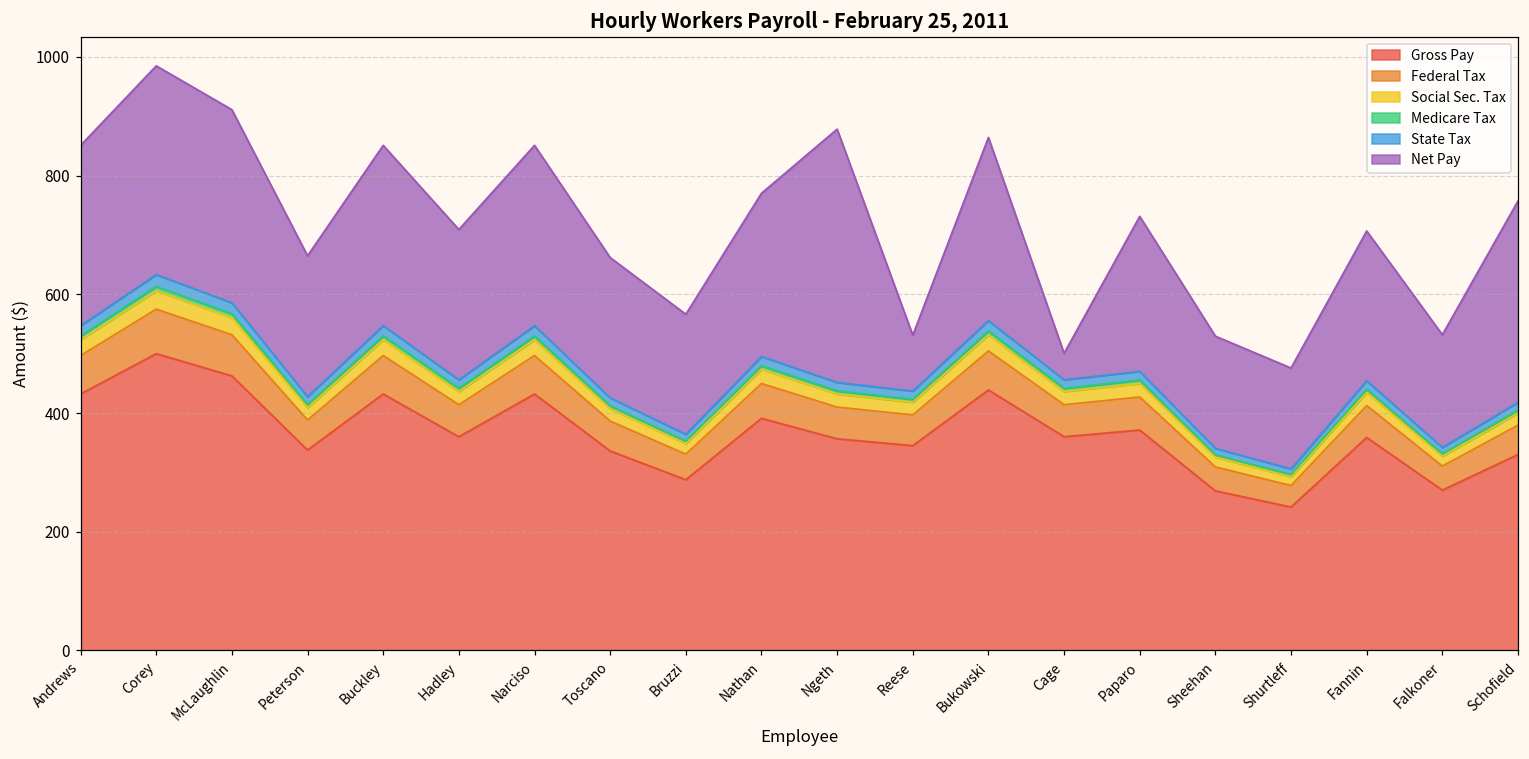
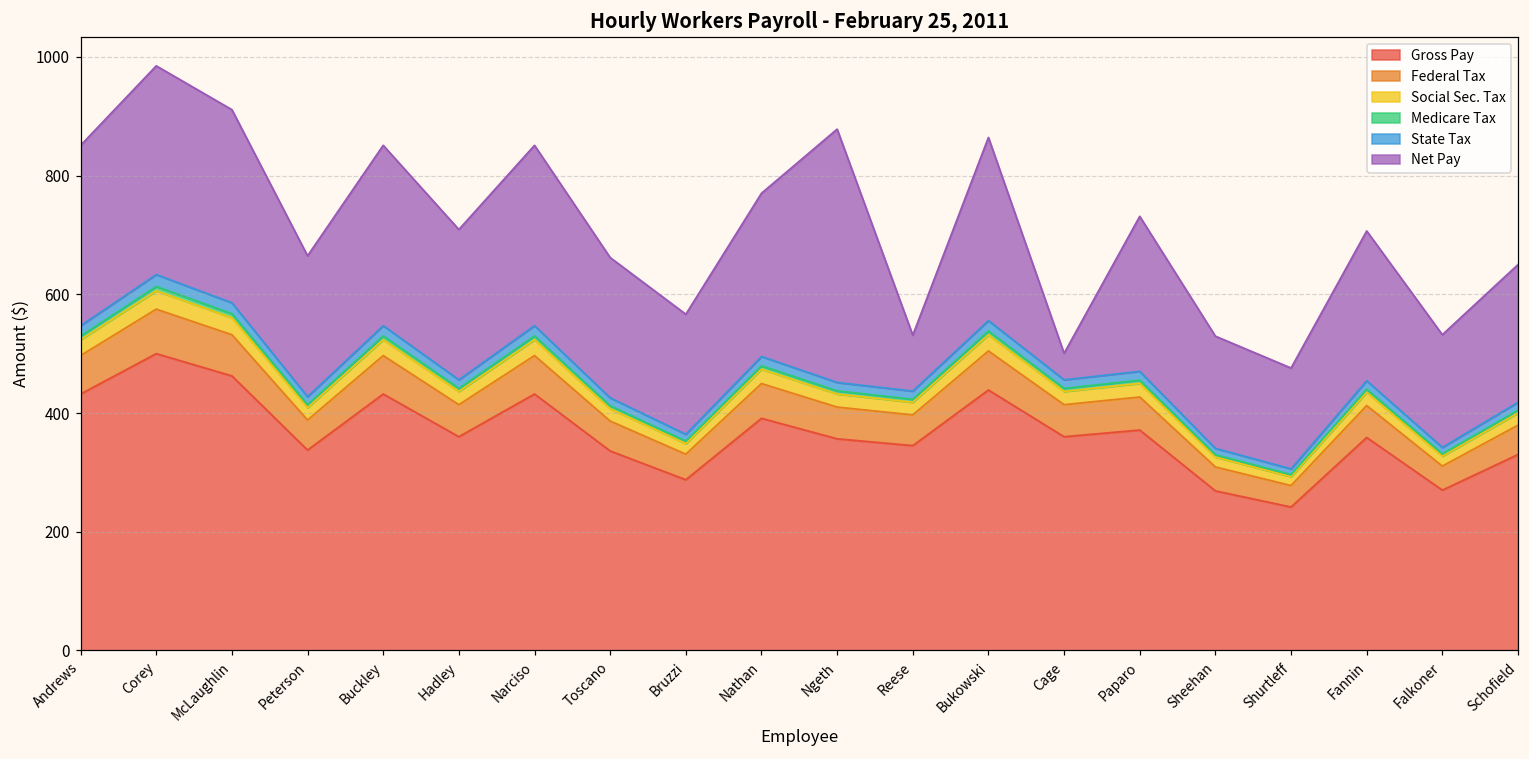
  {
    "Social Sec. Tax": {
      "Andrews": 30,
      "Corey": 30,
      "McLaughlin": 30,
      "Peterson": 20,
      "Buckley": 30,
      "Hadley": 20,
      "Narciso": 30,
      "Toscano": 20,
      "Nathan": 20,
      "Ngeth": 20,
      "Reese": 20,
      "Bukowski": 30,
      "Cage": 20,
      "Paparo": 20,
      "Fannin": 20,
      "Schofield": 20
    },
    "Medicare Tax": {
      "Andrews": 10,
      "Corey": 10,
      "McLaughlin": 10,
      "Peterson": 0,
      "Buckley": 10,
      "Hadley": 10,
      "Narciso": 10,
      "Toscano": 0,
      "Nathan": 10,
      "Ngeth": 10,
      "Reese": 10,
      "Bukowski": 10,
      "Cage": 10,
      "Paparo": 10,
      "Fannin": 10,
      "Schofield": 0
    },
    "State Tax": {
      "Andrews": 20,
      "Corey": 20,
      "McLaughlin": 20,
      "Peterson": 10,
      "Buckley": 20,
      "Hadley": 10,
      "Narciso": 20,
      "Toscano": 10,
      "Bruzzi": 10,
      "Nathan": 20,
      "Ngeth": 10,
      "Reese": 10,
      "Bukowski": 20,
      "Cage": 10,
      "Paparo": 10,
      "Sheehan": 10,
      "Shurtleff": 10,
      "Fannin": 10,
      "Falkoner": 10,
      "Schofield": 10
    },
    "Net Pay": {
      "Andrews": 300,
      "Corey": 350,
      "McLaughlin": 330,
      "Peterson": 240,
      "Buckley": 300,
      "Hadley": 250,
      "Narciso": 300,
      "Toscano": 240,
      "Bruzzi": 200,
      "Nathan": 280,
      "Ngeth": 430,
      "Reese": 90,
      "Bukowski": 310,
      "Cage": 40,
      "Paparo": 260,
      "Sheehan": 190,
      "Shurtleff": 170,
      "Fannin": 250,
      "Falkoner": 190,
-     "Schofield": 340
+     "Schofield": 230
    }
  }
